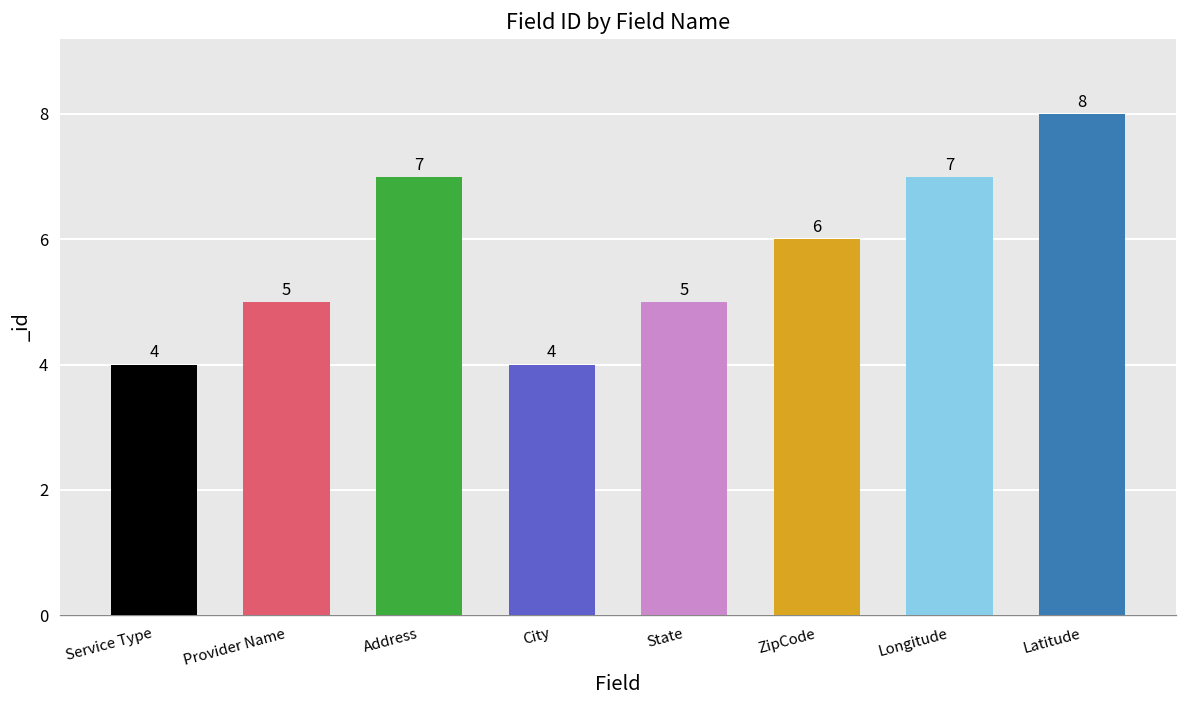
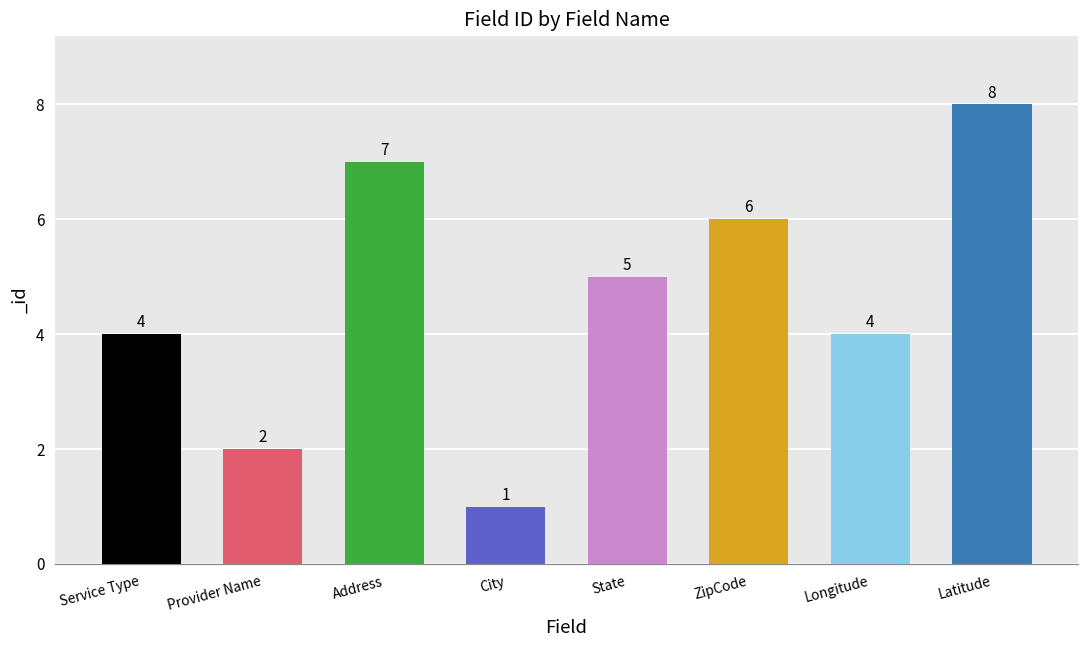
  {
    "Service Type": 4,
-   "Provider Name": 5,
+   "Provider Name": 2,
    "Address": 7,
-   "City": 4,
+   "City": 1,
    "State": 5,
    "ZipCode": 6,
-   "Longitude": 7,
+   "Longitude": 4,
    "Latitude": 8
  }
